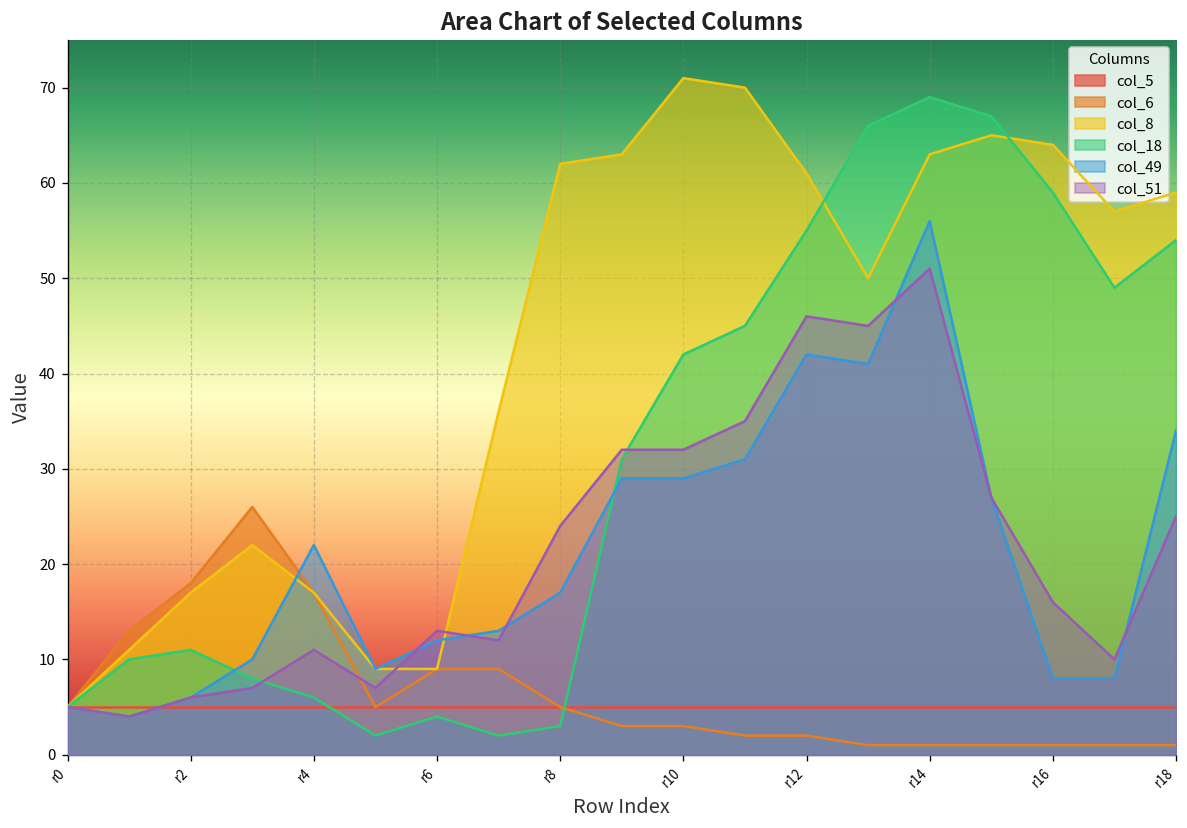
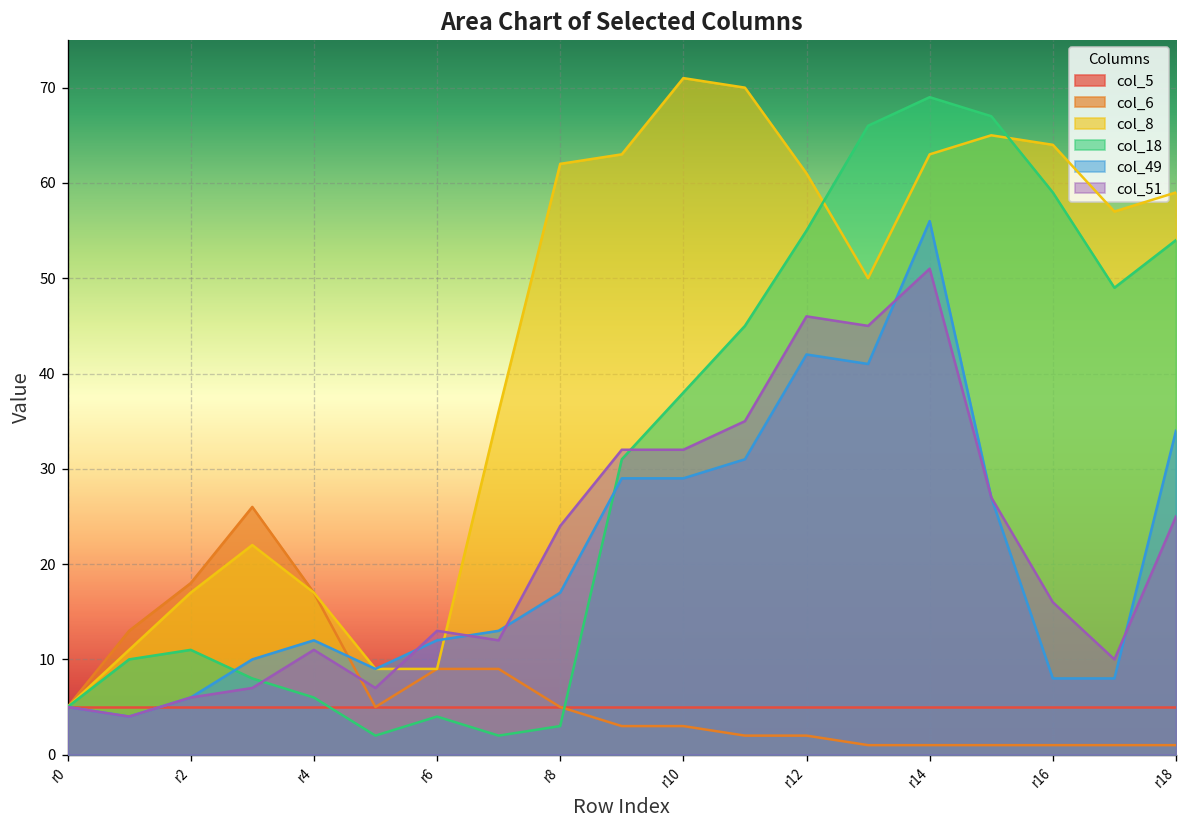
  {
    "col_8": {
      "r2": 17,
      "r8": 62,
      "r10": 71,
      "r12": 61,
      "r14": 63,
      "r16": 64,
      "r18": 59
    },
    "col_18": {
      "r2": 11,
      "r4": 6,
      "r6": 4,
      "r8": 3,
-     "r10": 42,
+     "r10": 38,
      "r12": 55,
      "r14": 69,
      "r16": 59,
      "r18": 54
    },
    "col_49": {
-     "r4": 22,
+     "r4": 12,
      "r6": 12,
      "r8": 17,
      "r10": 29,
      "r12": 42,
      "r14": 56,
      "r16": 8,
      "r18": 34
    },
    "col_51": {
      "r4": 11,
      "r6": 13,
      "r8": 24,
      "r10": 32,
      "r12": 46,
      "r14": 51,
      "r16": 16,
      "r18": 25
    }
  }
